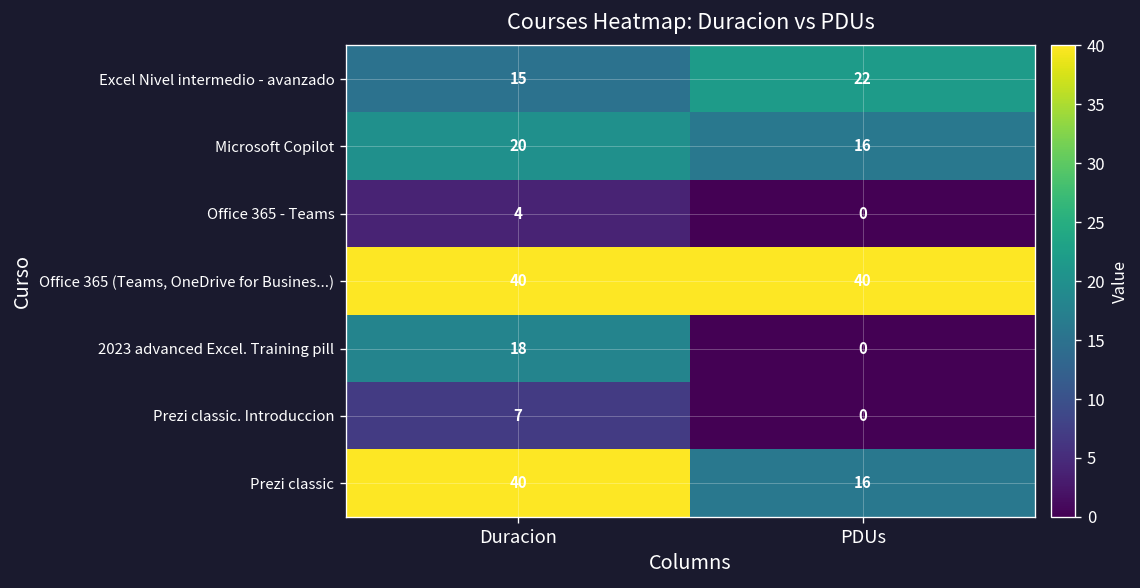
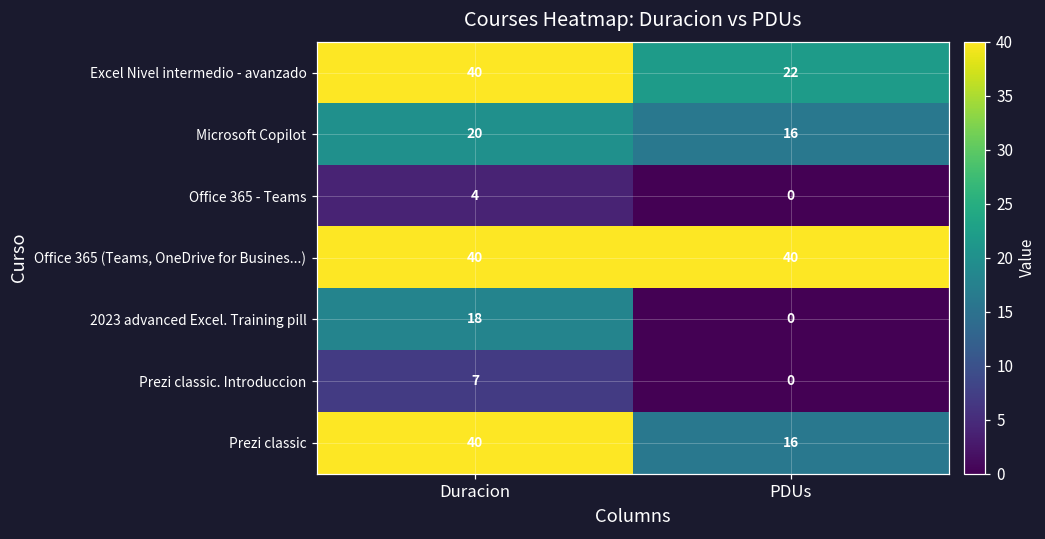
  {
    "Excel Nivel intermedio - avanzado": {
-     "Duracion": 15,
+     "Duracion": 40,
      "PDUs": 22
    },
    "Microsoft Copilot": {
      "Duracion": 20,
      "PDUs": 16
    },
    "Office 365 - Teams": {
      "Duracion": 4,
      "PDUs": 0
    },
    "Office 365 (Teams, OneDrive for Busines...)": {
      "Duracion": 40,
      "PDUs": 40
    },
    "2023 advanced Excel. Training pill": {
      "Duracion": 18,
      "PDUs": 0
    },
    "Prezi classic. Introduccion": {
      "Duracion": 7,
      "PDUs": 0
    },
    "Prezi classic": {
      "Duracion": 40,
      "PDUs": 16
    }
  }
